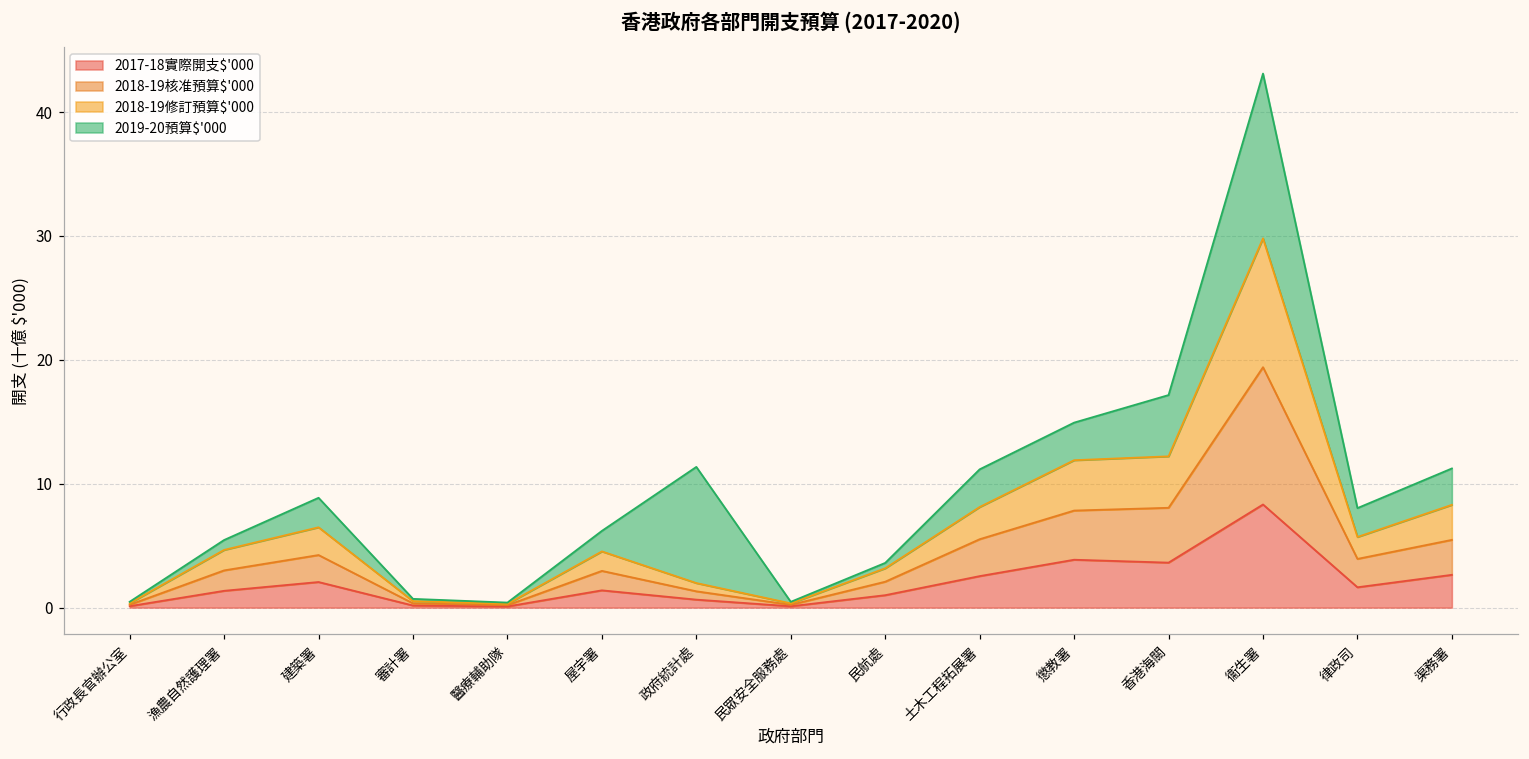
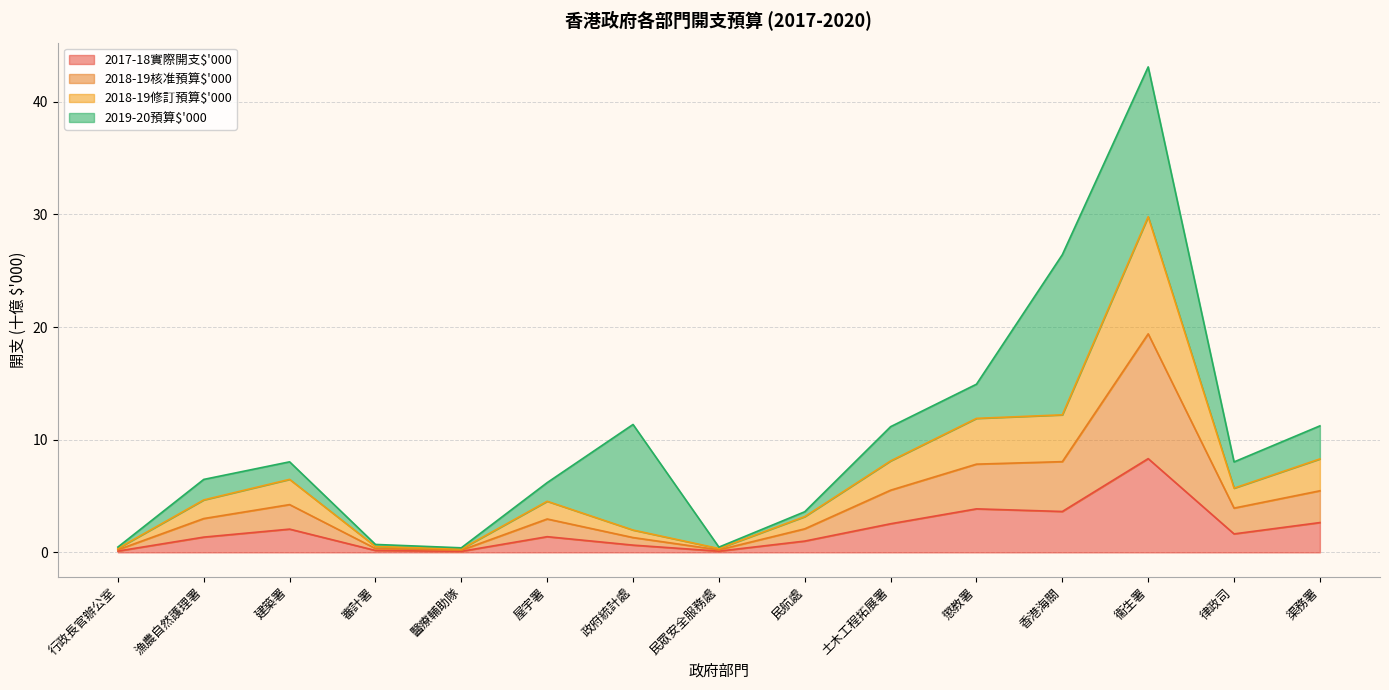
  {
    "2019-20預算$'000": {
-     "漁農自然護理署": 0.8,
-     "建築署": 2.4,
+     "漁農自然護理署": 1.8,
+     "建築署": 1.6,
      "屋宇署": 1.7,
      "政府統計處": 9.4,
      "民航處": 0.4,
      "土木工程拓展署": 3.0,
      "懲教署": 3.0,
-     "香港海關": 4.9,
+     "香港海關": 14.2,
      "衞生署": 13.3,
      "律政司": 2.3,
      "渠務署": 2.9
    }
  }
